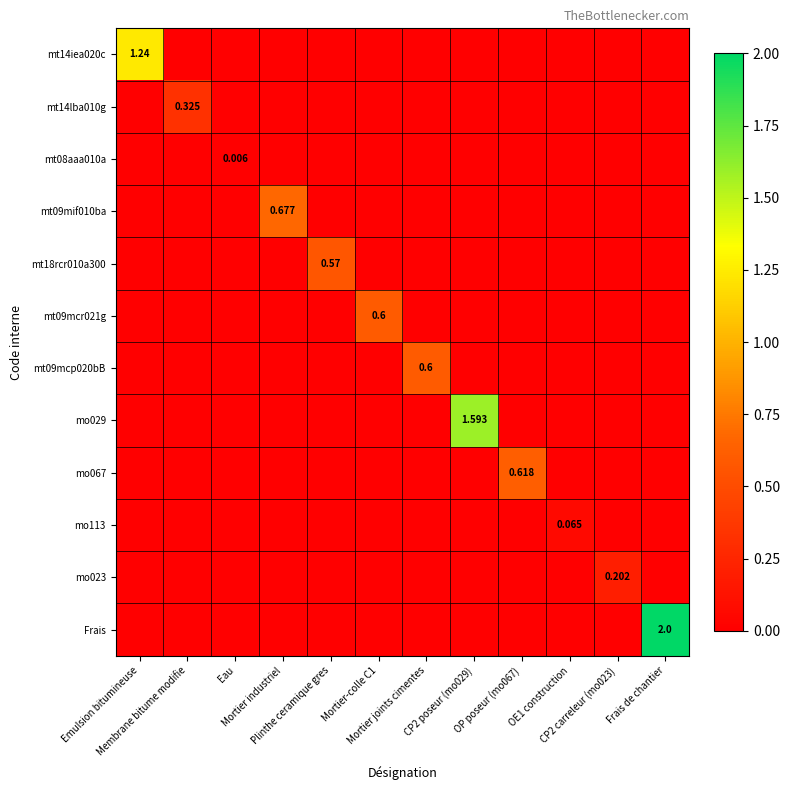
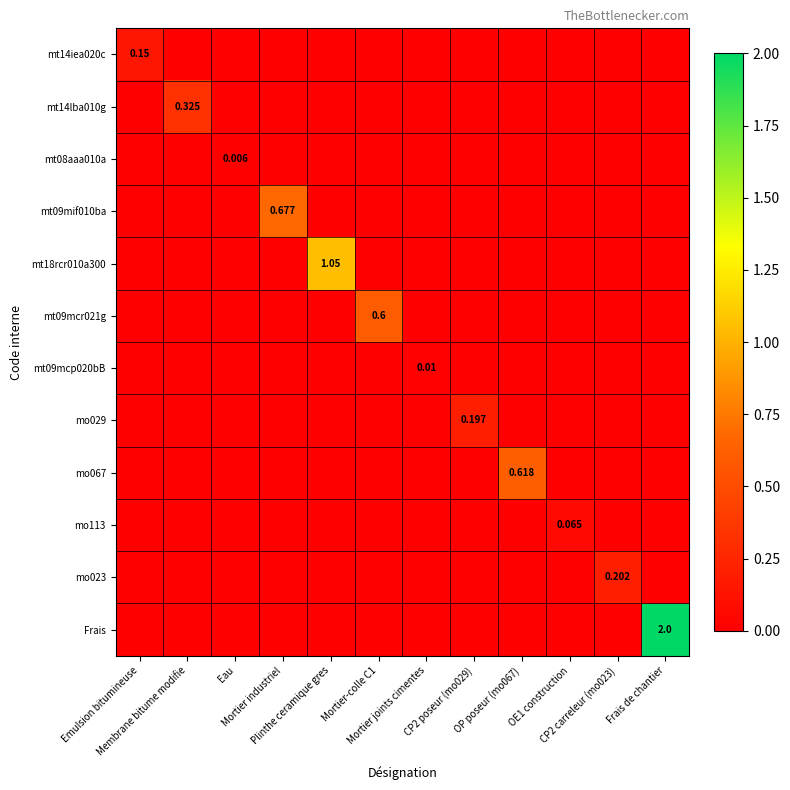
  {
    "mt14iea020c": {
-     "Emulsion bitumineuse": 1.24
+     "Emulsion bitumineuse": 0.15
    },
    "mt14lba010g": {
      "Membrane bitume modifie": 0.325
    },
    "mt08aaa010a": {
      "Eau": 0.006
    },
    "mt09mif010ba": {
      "Mortier industriel": 0.677
    },
    "mt18rcr010a300": {
-     "Plinthe ceramique gres": 0.57
+     "Plinthe ceramique gres": 1.05
    },
    "mt09mcr021g": {
      "Mortier-colle C1": 0.6
    },
    "mt09mcp020bB": {
-     "Mortier joints cimentes": 0.6
+     "Mortier joints cimentes": 0.01
    },
    "mo029": {
-     "CP2 poseur (mo029)": 1.593
+     "CP2 poseur (mo029)": 0.197
    },
    "mo067": {
      "OP poseur (mo067)": 0.618
    },
    "mo113": {
      "OE1 construction": 0.065
    },
    "mo023": {
      "CP2 carreleur (mo023)": 0.202
    },
    "Frais": {
      "Frais de chantier": 2.0
    }
  }
